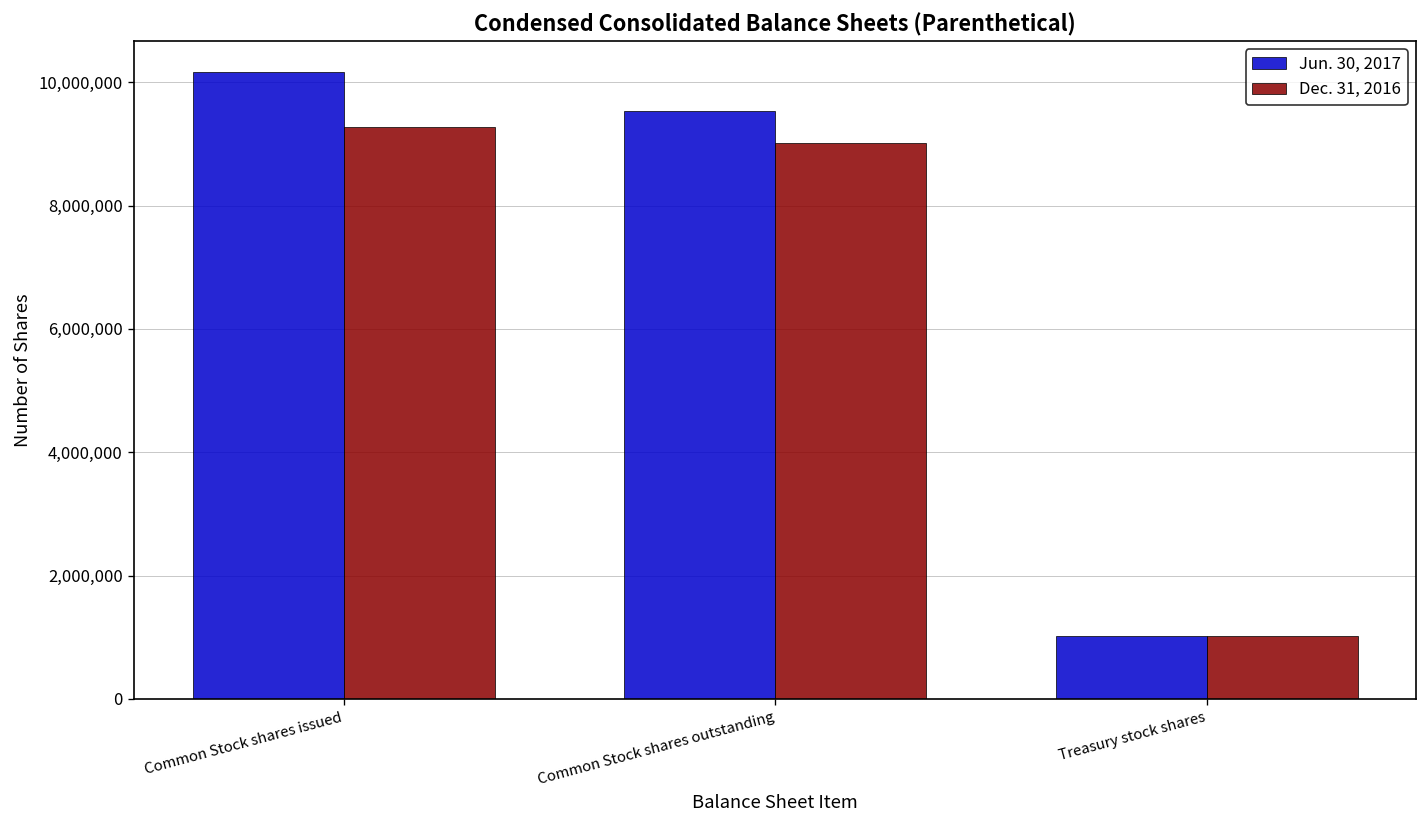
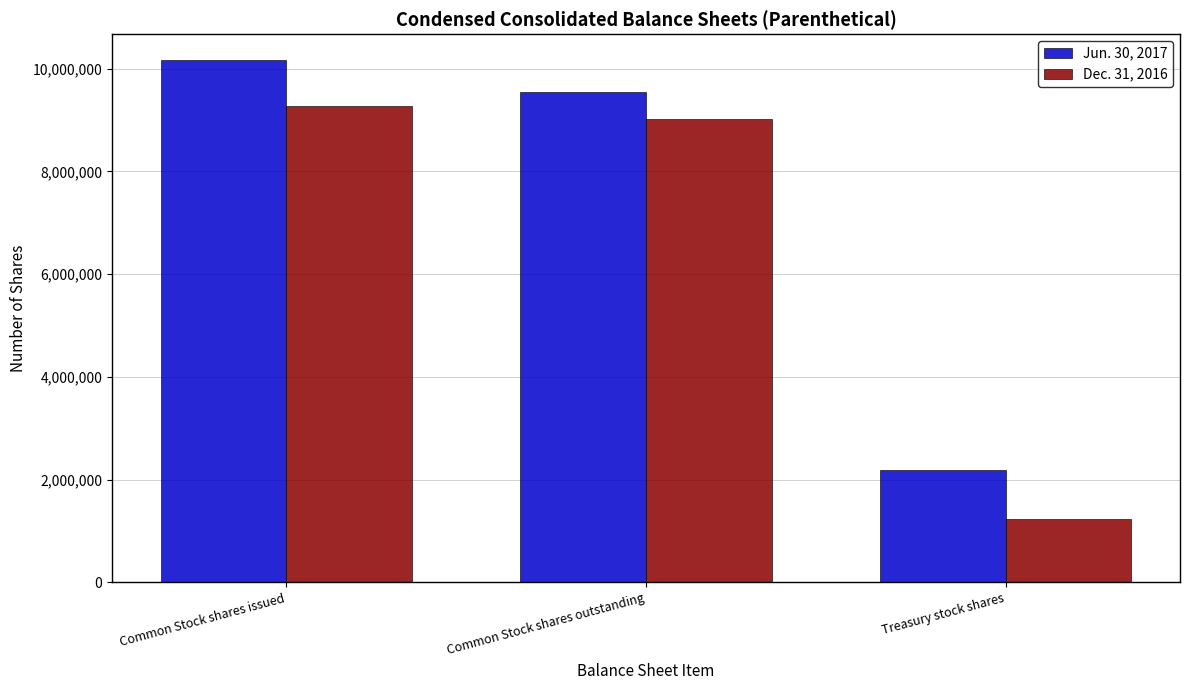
  {
    "Jun. 30, 2017": {
      "Common Stock shares issued": "10,200,000",
      "Common Stock shares outstanding": "9,500,000",
-     "Treasury stock shares": "1,000,000"
+     "Treasury stock shares": "2,200,000"
    },
    "Dec. 31, 2016": {
      "Common Stock shares issued": "9,300,000",
      "Common Stock shares outstanding": "9,000,000",
-     "Treasury stock shares": "1,000,000"
+     "Treasury stock shares": "1,200,000"
    }
  }
